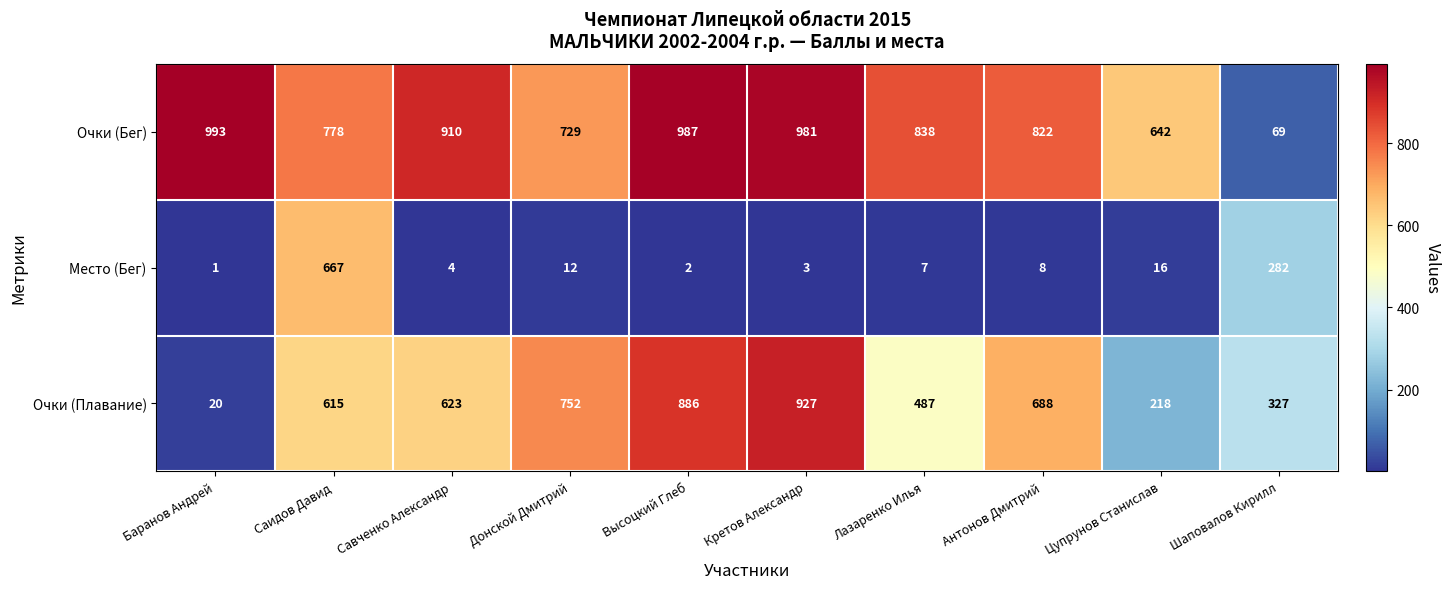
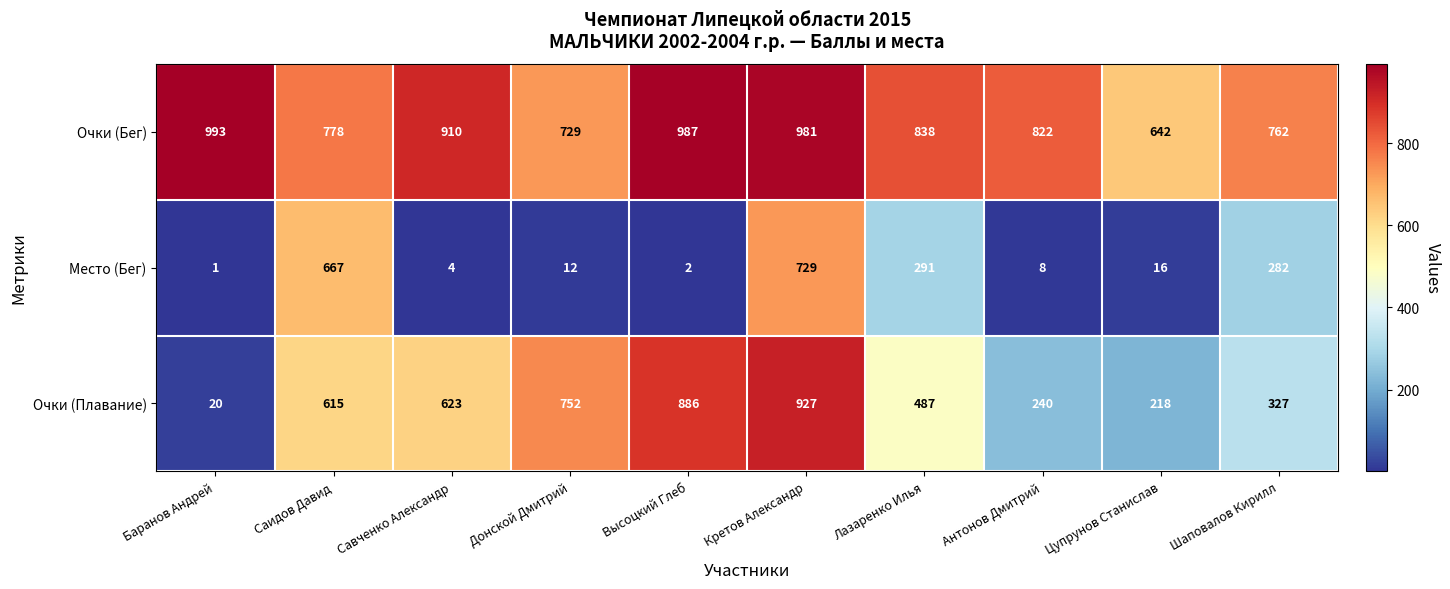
  {
    "Очки (Бег)": {
      "Баранов Андрей": 993,
      "Саидов Давид": 778,
      "Савченко Александр": 910,
      "Донской Дмитрий": 729,
      "Высоцкий Глеб": 987,
      "Кретов Александр": 981,
      "Лазаренко Илья": 838,
      "Антонов Дмитрий": 822,
      "Цупрунов Станислав": 642,
-     "Шаповалов Кирилл": 69
+     "Шаповалов Кирилл": 762
    },
    "Место (Бег)": {
      "Баранов Андрей": 1,
      "Саидов Давид": 667,
      "Савченко Александр": 4,
      "Донской Дмитрий": 12,
      "Высоцкий Глеб": 2,
-     "Кретов Александр": 3,
-     "Лазаренко Илья": 7,
+     "Кретов Александр": 729,
+     "Лазаренко Илья": 291,
      "Антонов Дмитрий": 8,
      "Цупрунов Станислав": 16,
      "Шаповалов Кирилл": 282
    },
    "Очки (Плавание)": {
      "Баранов Андрей": 20,
      "Саидов Давид": 615,
      "Савченко Александр": 623,
      "Донской Дмитрий": 752,
      "Высоцкий Глеб": 886,
      "Кретов Александр": 927,
      "Лазаренко Илья": 487,
-     "Антонов Дмитрий": 688,
+     "Антонов Дмитрий": 240,
      "Цупрунов Станислав": 218,
      "Шаповалов Кирилл": 327
    }
  }
